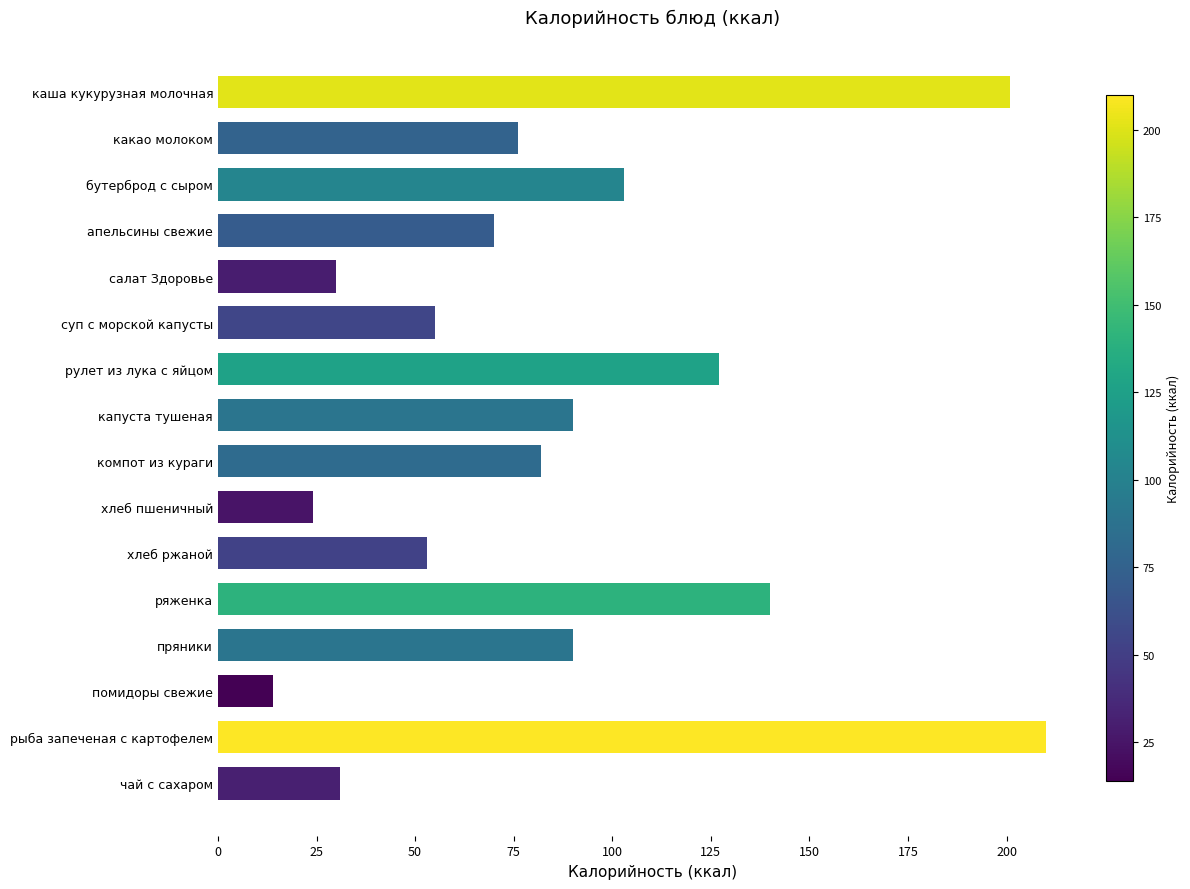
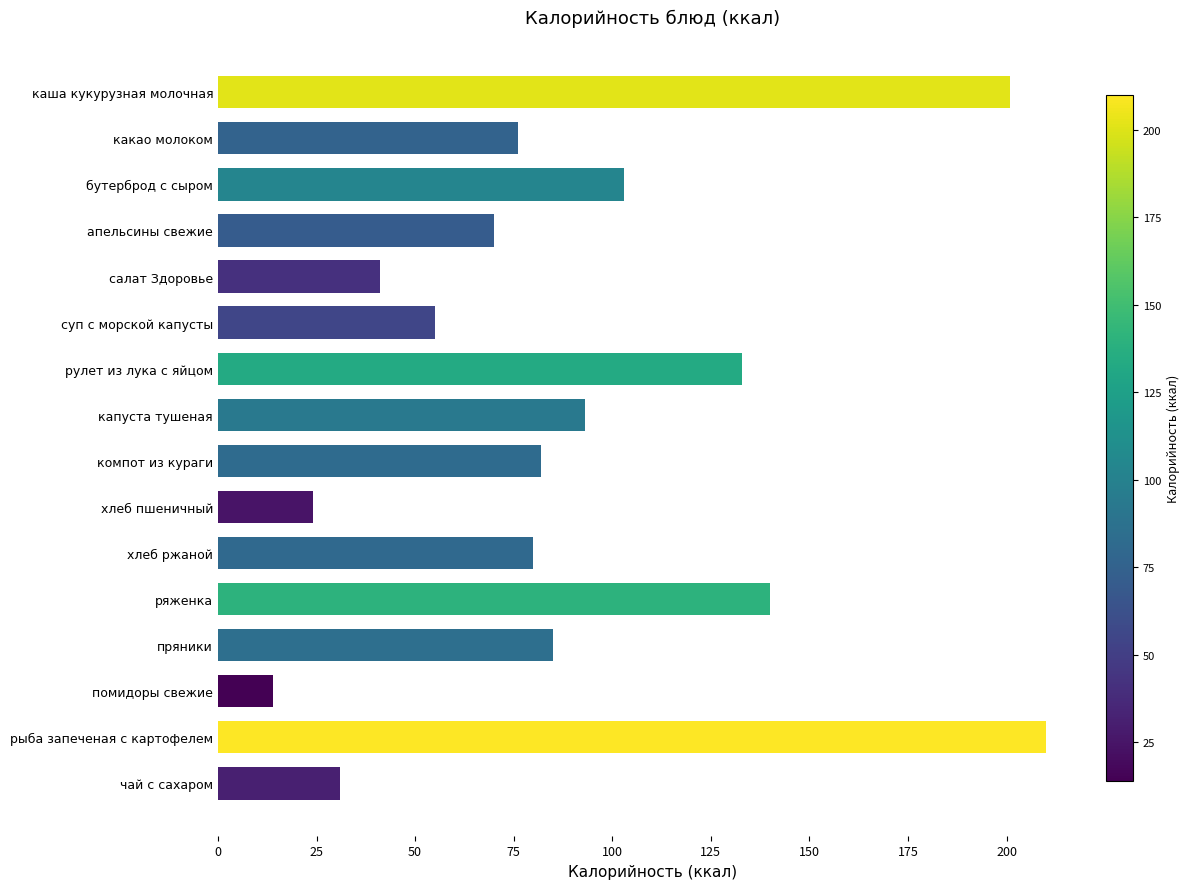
  {
    "каша кукурузная молочная": 201,
    "какао молоком": 76,
    "бутерброд с сыром": 103,
    "апельсины свежие": 70,
-   "салат Здоровье": 30,
+   "салат Здоровье": 41,
    "суп с морской капусты": 55,
-   "рулет из лука с яйцом": 127,
-   "капуста тушеная": 90,
+   "рулет из лука с яйцом": 133,
+   "капуста тушеная": 93,
    "компот из кураги": 82,
    "хлеб пшеничный": 24,
-   "хлеб ржаной": 53,
+   "хлеб ржаной": 80,
    "ряженка": 140,
-   "пряники": 90,
+   "пряники": 85,
    "помидоры свежие": 14,
    "рыба запеченая с картофелем": 210,
    "чай с сахаром": 31
  }
